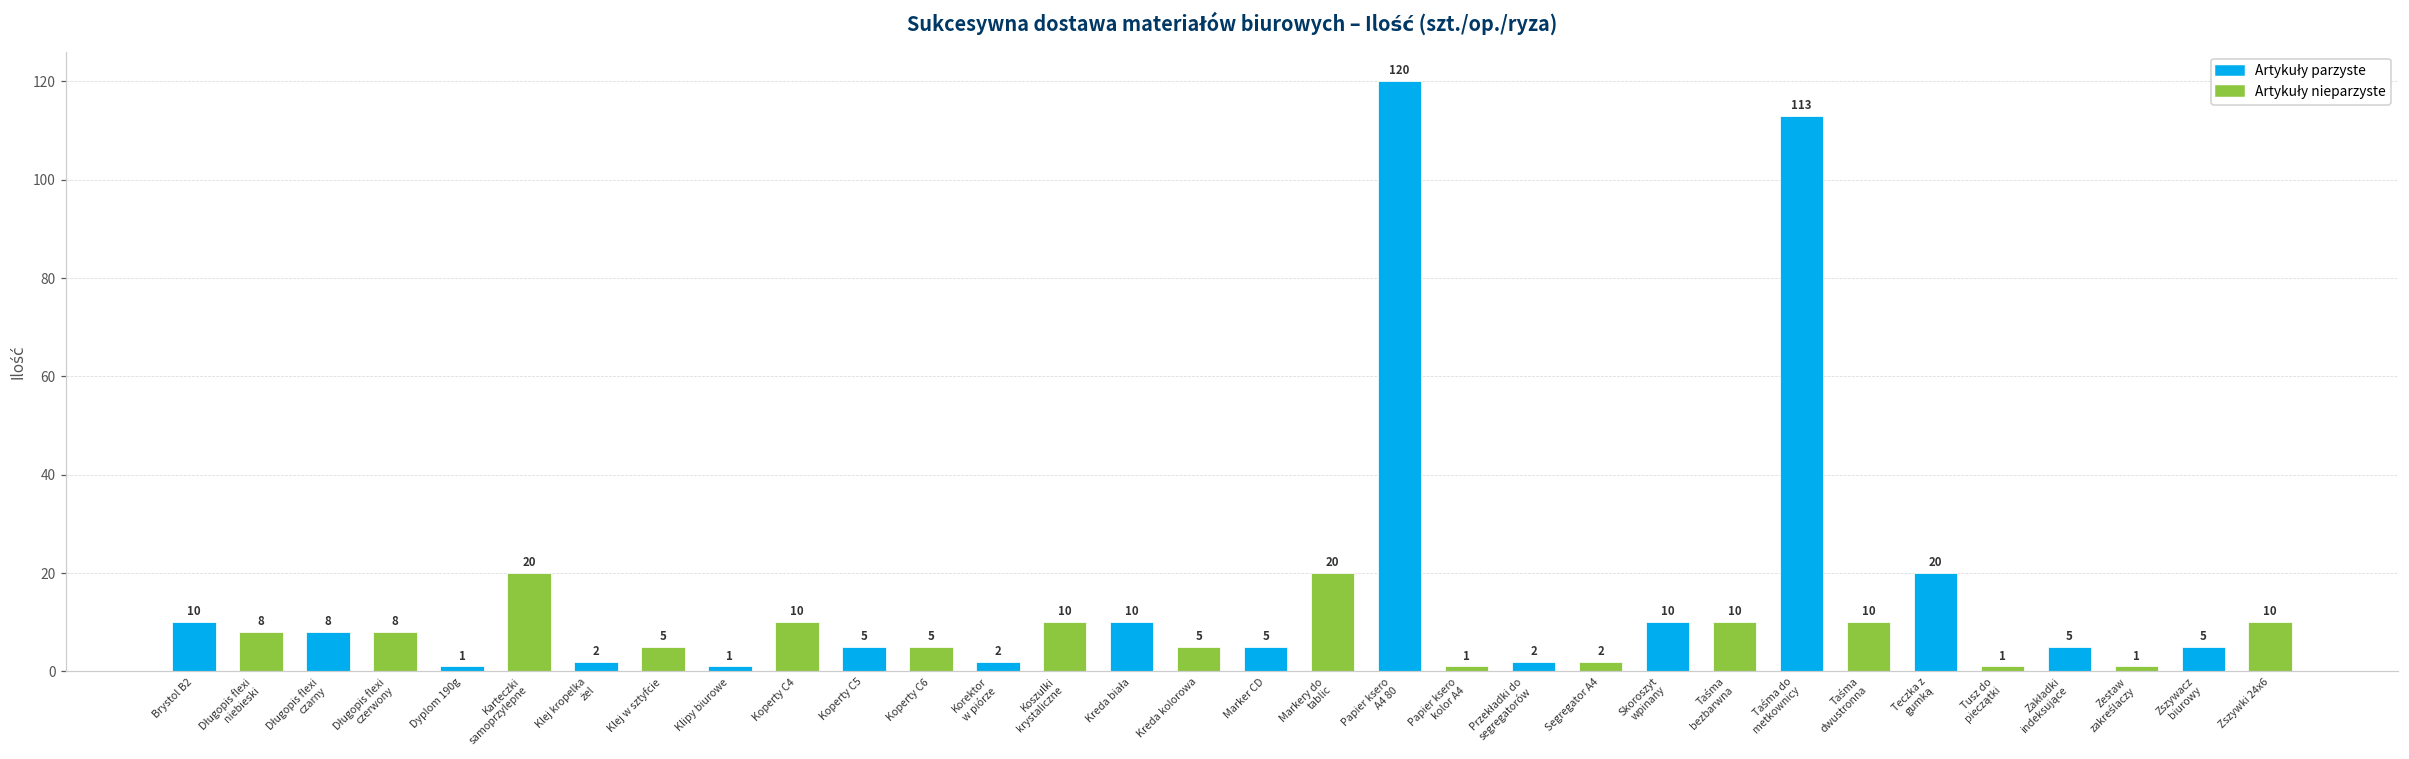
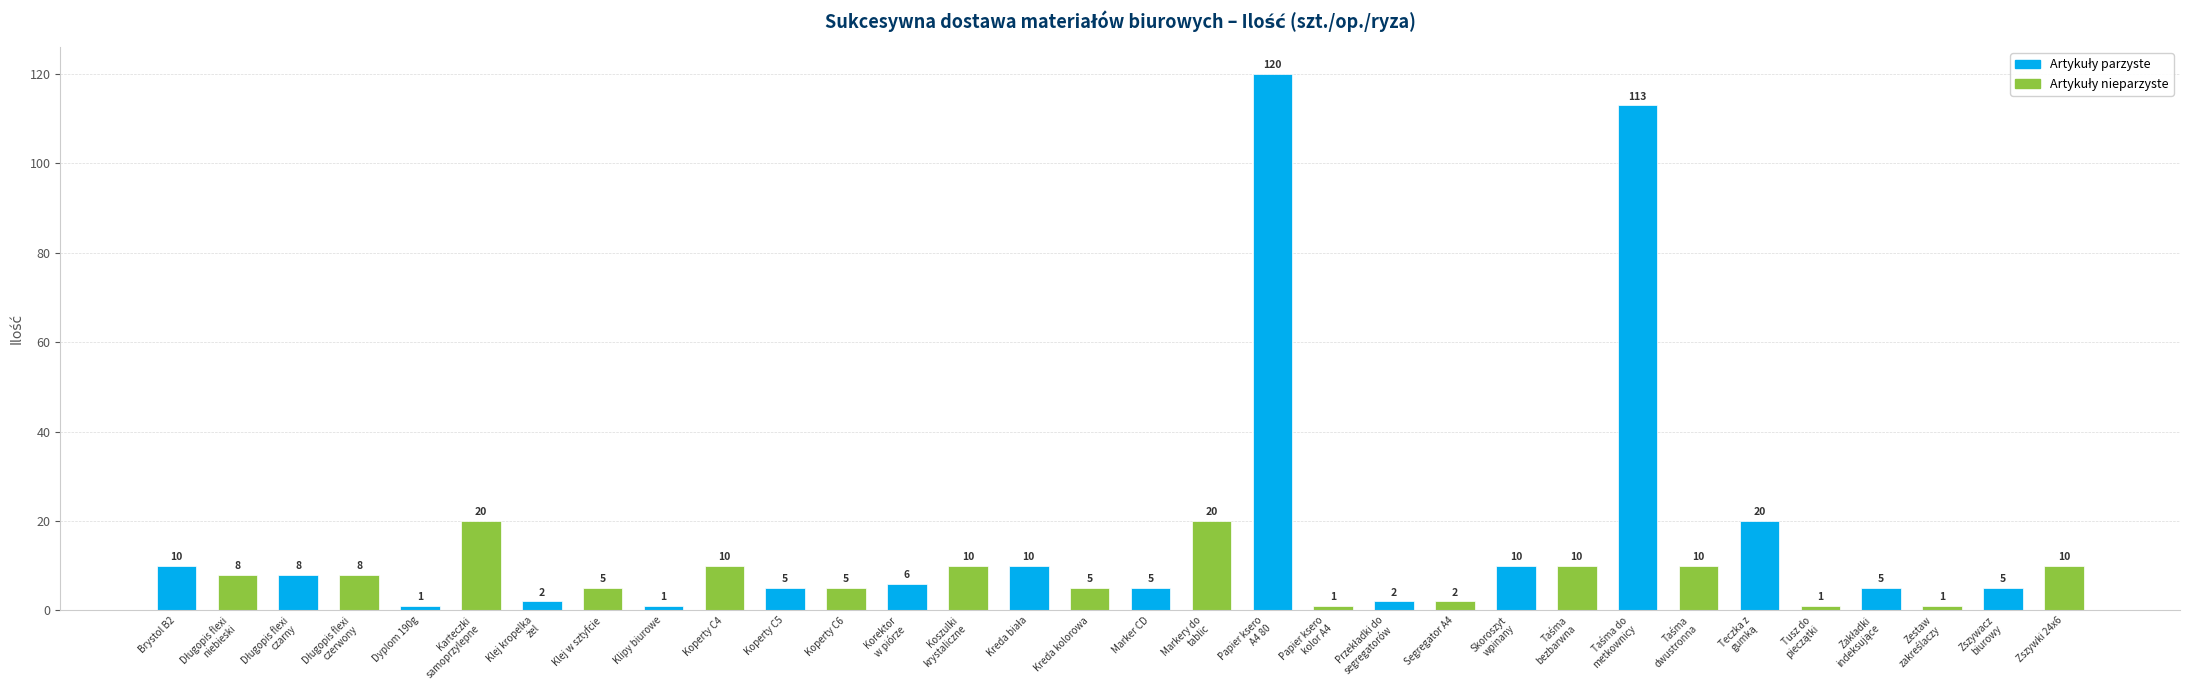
  {
    "Brystol B2": 10,
    "Długopis flexi niebieski": 8,
    "Długopis flexi czarny": 8,
    "Długopis flexi czerwony": 8,
    "Dyplom 190g": 1,
    "Karteczki samoprzylepne": 20,
    "Klej kropelka żel": 2,
    "Klej w sztyfcie": 5,
    "Klipy biurowe": 1,
    "Koperty C4": 10,
    "Koperty C5": 5,
    "Koperty C6": 5,
-   "Korektor w piórze": 2,
+   "Korektor w piórze": 6,
    "Koszulki krystaliczne": 10,
    "Kreda biała": 10,
    "Kreda kolorowa": 5,
    "Marker CD": 5,
    "Markery do tablic": 20,
    "Papier ksero A4 80": 120,
    "Papier ksero kolor A4": 1,
    "Przekładki do segregatorów": 2,
    "Segregator A4": 2,
    "Skoroszyt wpinany": 10,
    "Taśma bezbarwna": 10,
    "Taśma do metkownicy": 113,
    "Taśma dwustronna": 10,
    "Teczka z gumką": 20,
    "Tusz do pieczątki": 1,
    "Zakładki indeksujące": 5,
    "Zestaw zakreślaczy": 1,
    "Zszywacz biurowy": 5,
    "Zszywki 24x6": 10
  }
